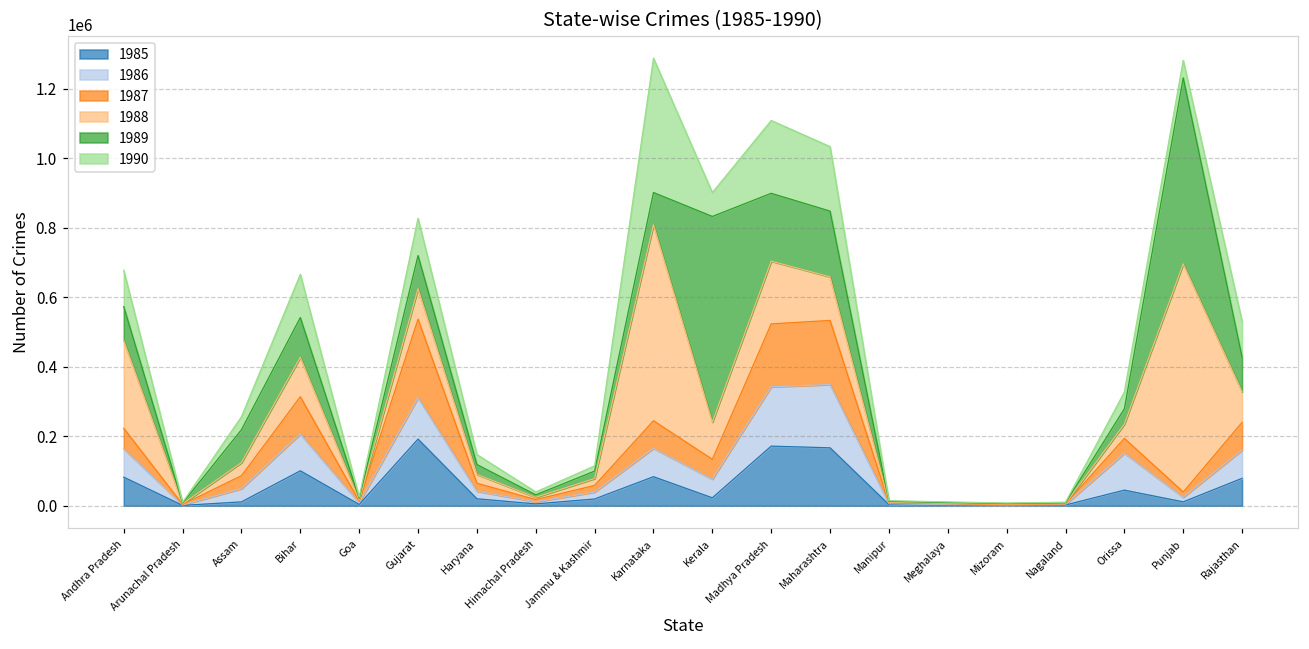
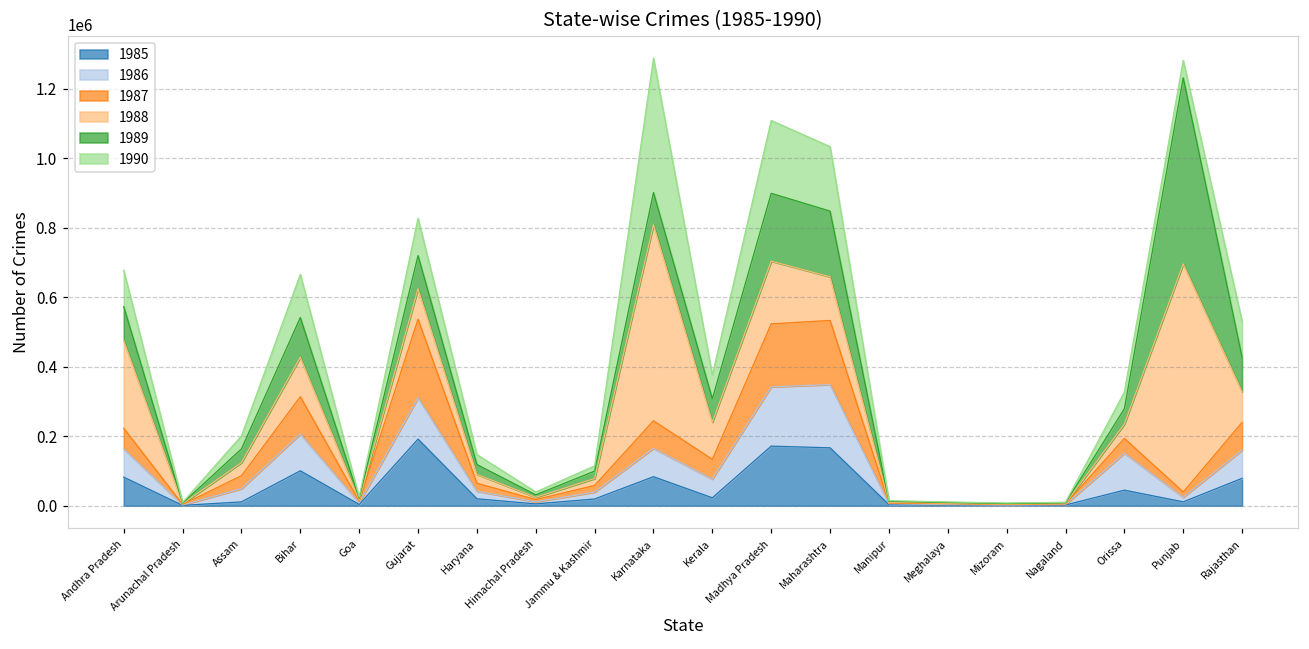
  {
    "1985": {
      "Andhra Pradesh": 80000,
      "Assam": 10000,
      "Bihar": 100000,
      "Gujarat": 190000,
      "Haryana": 20000,
      "Jammu & Kashmir": 20000,
      "Karnataka": 80000,
      "Kerala": 20000,
      "Madhya Pradesh": 170000,
      "Maharashtra": 170000,
      "Orissa": 40000,
      "Punjab": 10000,
      "Rajasthan": 80000
    },
    "1986": {
      "Andhra Pradesh": 80000,
      "Assam": 40000,
      "Bihar": 110000,
      "Gujarat": 120000,
      "Haryana": 20000,
      "Jammu & Kashmir": 20000,
      "Karnataka": 80000,
      "Kerala": 50000,
      "Madhya Pradesh": 170000,
      "Maharashtra": 180000,
      "Orissa": 110000,
      "Punjab": 10000,
      "Rajasthan": 80000
    },
    "1987": {
      "Andhra Pradesh": 60000,
      "Assam": 40000,
      "Bihar": 110000,
      "Gujarat": 230000,
      "Haryana": 20000,
      "Jammu & Kashmir": 20000,
      "Karnataka": 80000,
      "Kerala": 60000,
      "Madhya Pradesh": 180000,
      "Maharashtra": 180000,
      "Orissa": 40000,
      "Punjab": 20000,
      "Rajasthan": 80000
    },
    "1988": {
      "Andhra Pradesh": 250000,
      "Assam": 40000,
      "Bihar": 110000,
      "Gujarat": 90000,
      "Haryana": 30000,
      "Jammu & Kashmir": 20000,
      "Karnataka": 560000,
      "Kerala": 110000,
      "Madhya Pradesh": 180000,
      "Maharashtra": 130000,
      "Orissa": 40000,
      "Punjab": 660000,
      "Rajasthan": 90000
    },
    "1989": {
      "Andhra Pradesh": 100000,
-     "Assam": 90000,
+     "Assam": 40000,
      "Bihar": 110000,
      "Gujarat": 100000,
      "Haryana": 30000,
      "Jammu & Kashmir": 20000,
      "Karnataka": 90000,
-     "Kerala": 590000,
+     "Kerala": 70000,
      "Madhya Pradesh": 200000,
      "Maharashtra": 190000,
      "Orissa": 40000,
      "Punjab": 540000,
      "Rajasthan": 100000
    },
    "1990": {
      "Andhra Pradesh": 100000,
      "Assam": 40000,
      "Bihar": 120000,
      "Gujarat": 110000,
      "Haryana": 30000,
      "Himachal Pradesh": 10000,
      "Jammu & Kashmir": 20000,
      "Karnataka": 390000,
      "Kerala": 70000,
      "Madhya Pradesh": 210000,
      "Maharashtra": 190000,
      "Orissa": 50000,
      "Punjab": 50000,
      "Rajasthan": 100000
    }
  }
